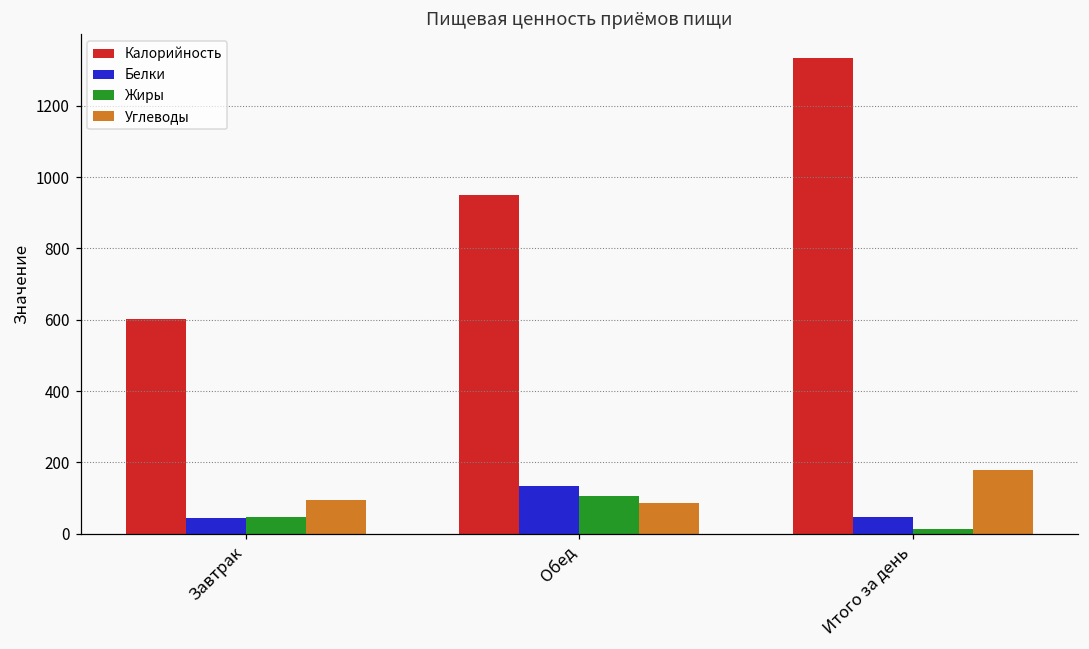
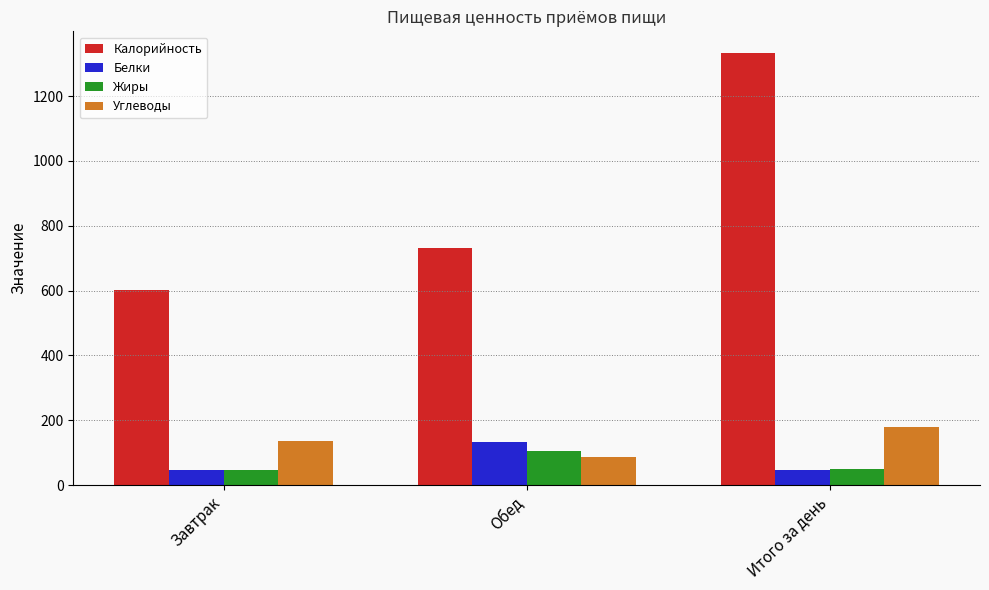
  {
    "Калорийность": {
      "Завтрак": 600,
-     "Обед": 950,
+     "Обед": 730,
      "Итого за день": 1330
    },
    "Белки": {
      "Завтрак": 50,
      "Обед": 130,
      "Итого за день": 50
    },
    "Жиры": {
      "Завтрак": 50,
      "Обед": 110,
-     "Итого за день": 10
+     "Итого за день": 50
    },
    "Углеводы": {
-     "Завтрак": 90,
+     "Завтрак": 130,
      "Обед": 90,
      "Итого за день": 180
    }
  }
